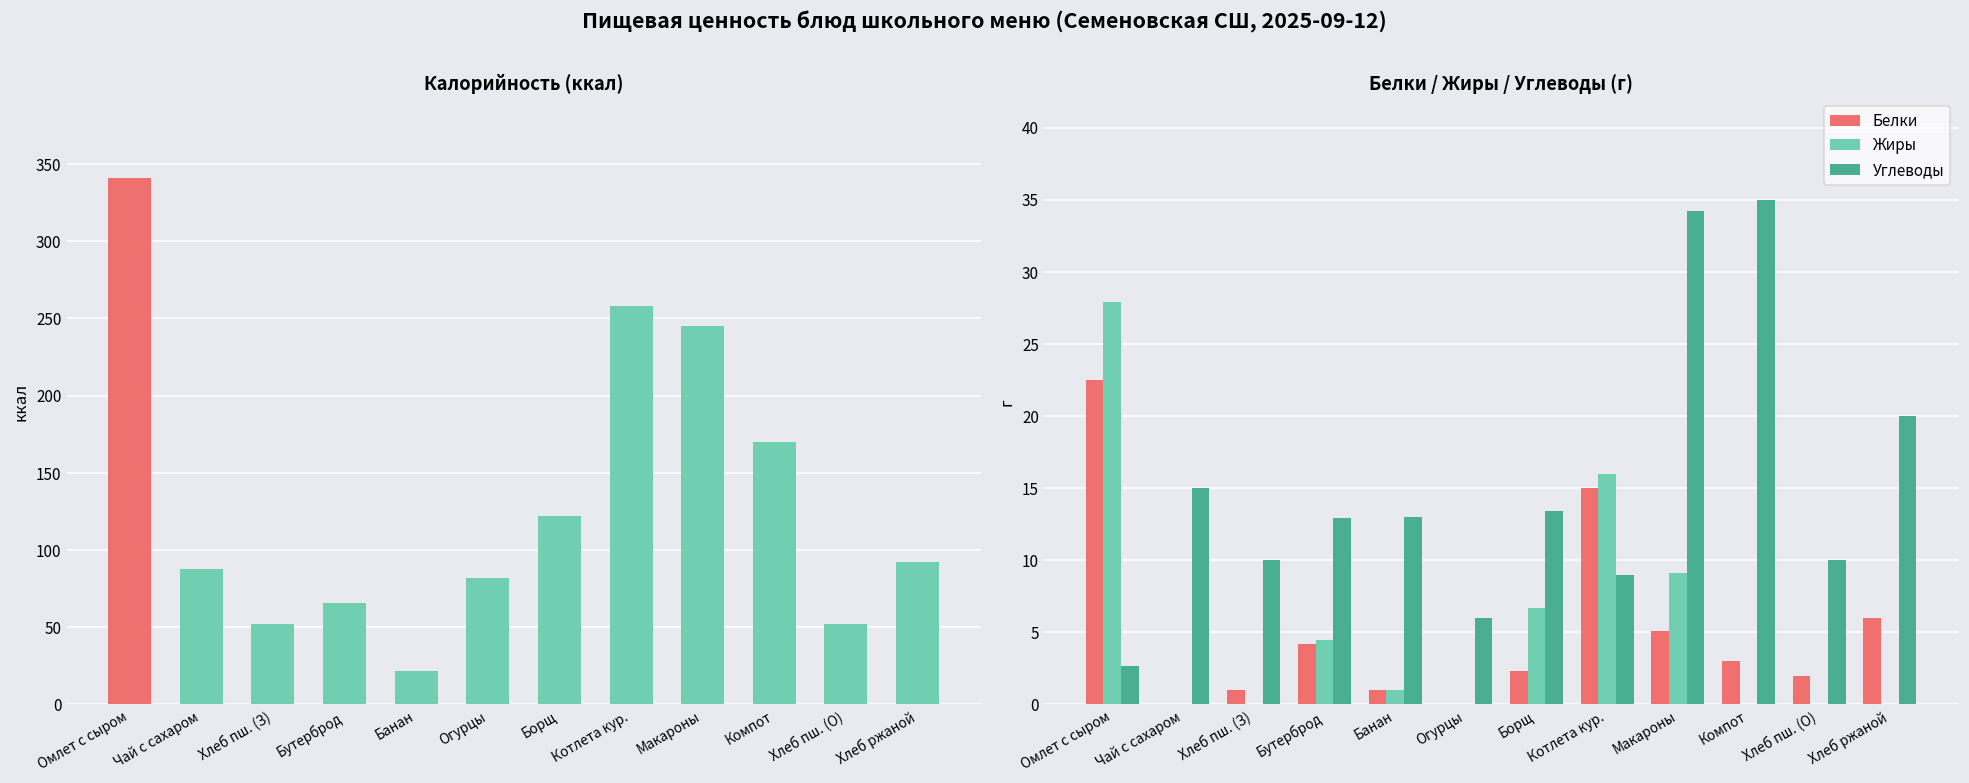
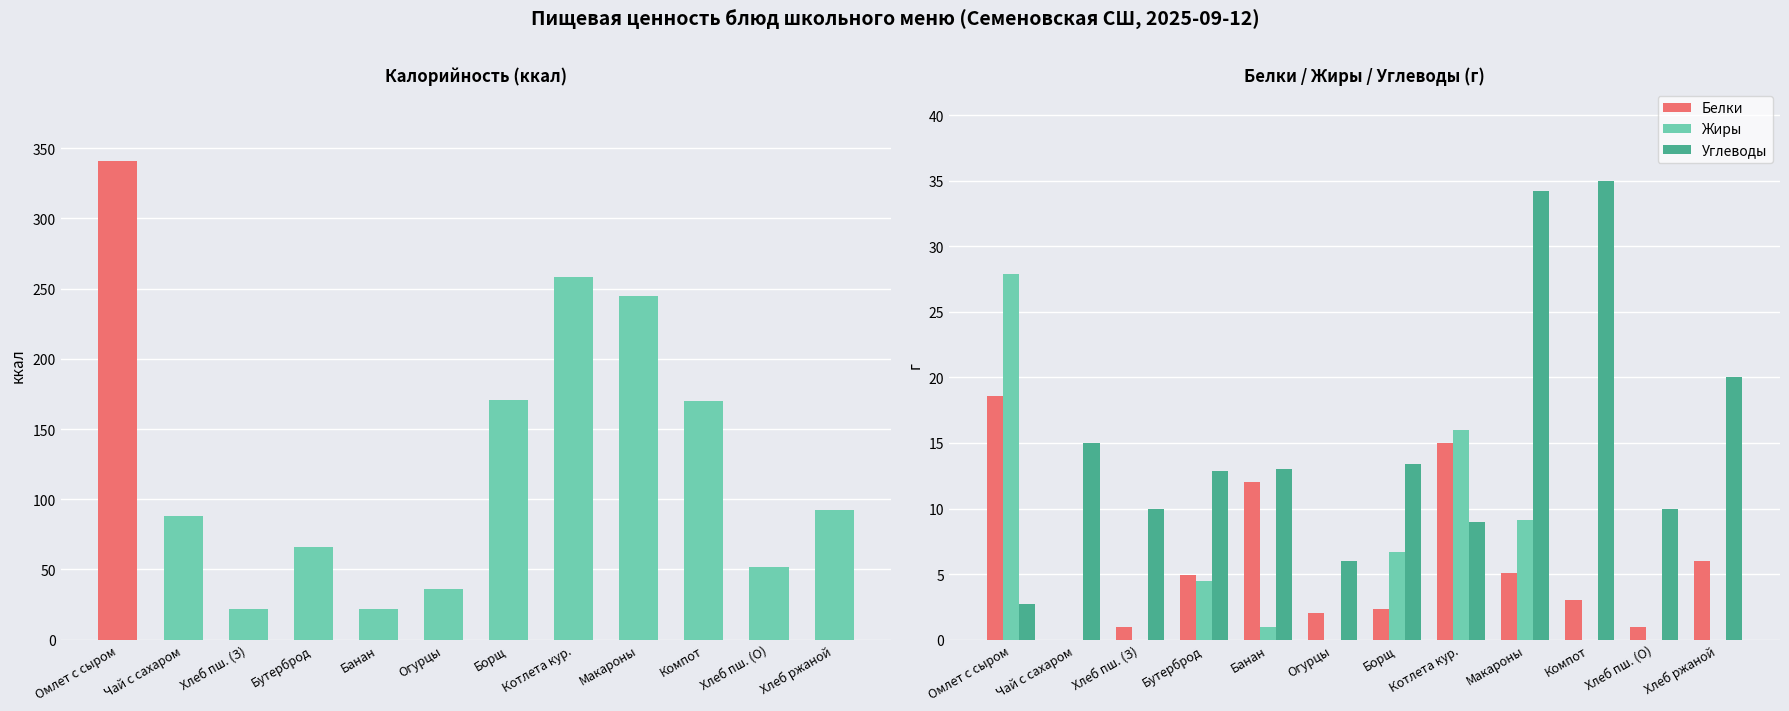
  {
    "Калорийность (ккал)": {
      "Омлет с сыром": 341,
      "Чай с сахаром": 88,
-     "Хлеб пш. (З)": 52,
+     "Хлеб пш. (З)": 22,
      "Бутерброд": 66,
      "Банан": 22,
-     "Огурцы": 82,
-     "Борщ": 122,
+     "Огурцы": 36,
+     "Борщ": 171,
      "Котлета кур.": 258,
      "Макароны": 245,
      "Компот": 170,
      "Хлеб пш. (О)": 52,
      "Хлеб ржаной": 92
    },
    "Белки / Жиры / Углеводы (г)": {
      "Белки": {
-       "Омлет с сыром": 22.5,
+       "Омлет с сыром": 18.6,
        "Чай с сахаром": 0.0,
        "Хлеб пш. (З)": 1.0,
-       "Бутерброд": 4.2,
-       "Банан": 1,
-       "Огурцы": 0,
+       "Бутерброд": 4.9,
+       "Банан": 12,
+       "Огурцы": 2,
        "Борщ": 2.3,
        "Котлета кур.": 15.0,
        "Макароны": 5.1,
        "Компот": 3.0,
-       "Хлеб пш. (О)": 2,
+       "Хлеб пш. (О)": 1,
        "Хлеб ржаной": 6.0
      }
    }
  }
